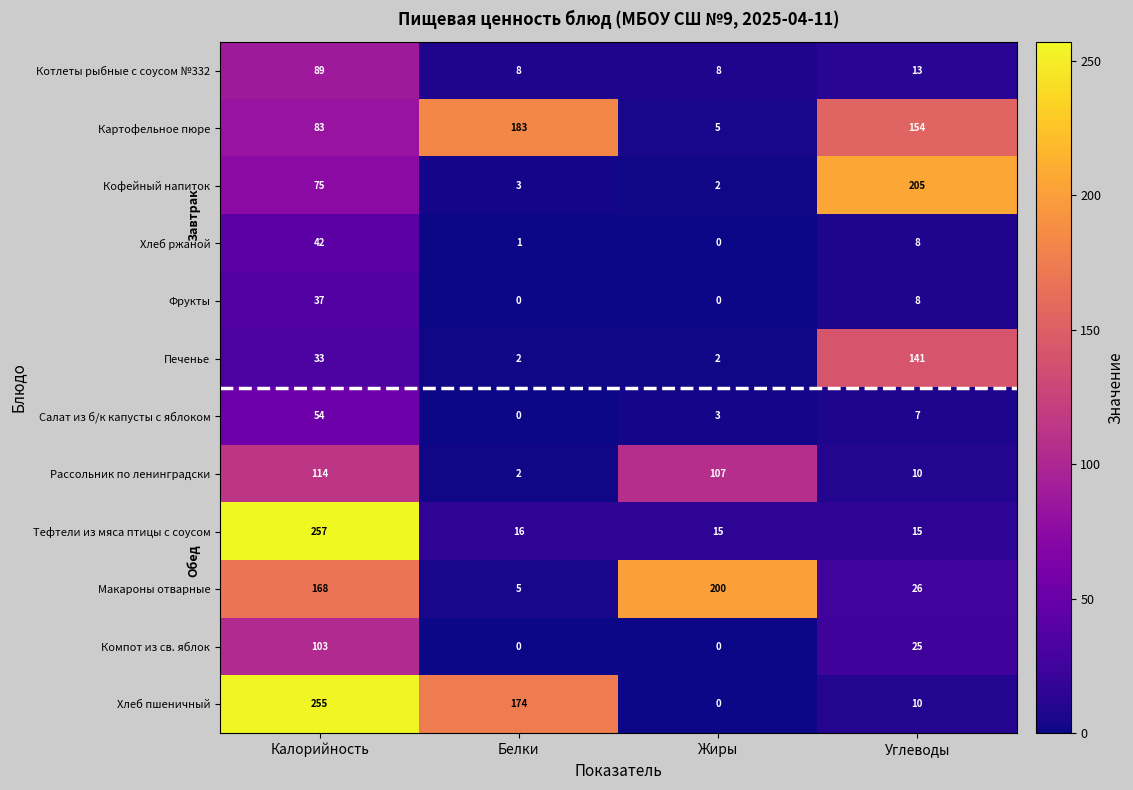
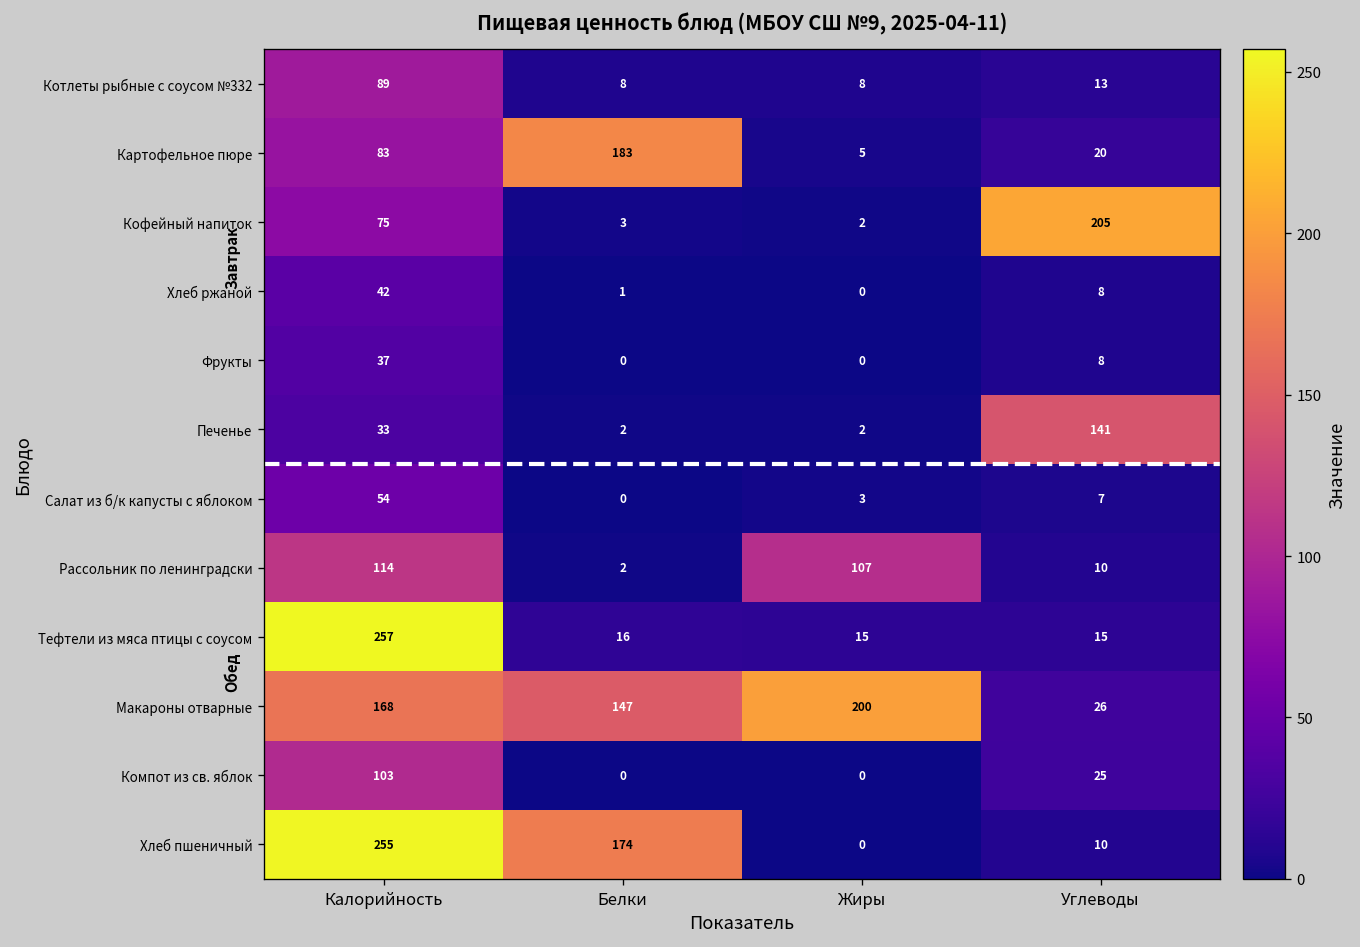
  {
    "Котлеты рыбные с соусом №332": {
      "Калорийность": 89,
      "Белки": 8,
      "Жиры": 8,
      "Углеводы": 13
    },
    "Картофельное пюре": {
      "Калорийность": 83,
      "Белки": 183,
      "Жиры": 5,
-     "Углеводы": 154
+     "Углеводы": 20
    },
    "Кофейный напиток": {
      "Калорийность": 75,
      "Белки": 3,
      "Жиры": 2,
      "Углеводы": 205
    },
    "Хлеб ржаной": {
      "Калорийность": 42,
      "Белки": 1,
      "Жиры": 0,
      "Углеводы": 8
    },
    "Фрукты": {
      "Калорийность": 37,
      "Белки": 0,
      "Жиры": 0,
      "Углеводы": 8
    },
    "Печенье": {
      "Калорийность": 33,
      "Белки": 2,
      "Жиры": 2,
      "Углеводы": 141
    },
    "Салат из б/к капусты с яблоком": {
      "Калорийность": 54,
      "Белки": 0,
      "Жиры": 3,
      "Углеводы": 7
    },
    "Рассольник по ленинградски": {
      "Калорийность": 114,
      "Белки": 2,
      "Жиры": 107,
      "Углеводы": 10
    },
    "Тефтели из мяса птицы с соусом": {
      "Калорийность": 257,
      "Белки": 16,
      "Жиры": 15,
      "Углеводы": 15
    },
    "Макароны отварные": {
      "Калорийность": 168,
-     "Белки": 5,
+     "Белки": 147,
      "Жиры": 200,
      "Углеводы": 26
    },
    "Компот из св. яблок": {
      "Калорийность": 103,
      "Белки": 0,
      "Жиры": 0,
      "Углеводы": 25
    },
    "Хлеб пшеничный": {
      "Калорийность": 255,
      "Белки": 174,
      "Жиры": 0,
      "Углеводы": 10
    }
  }
